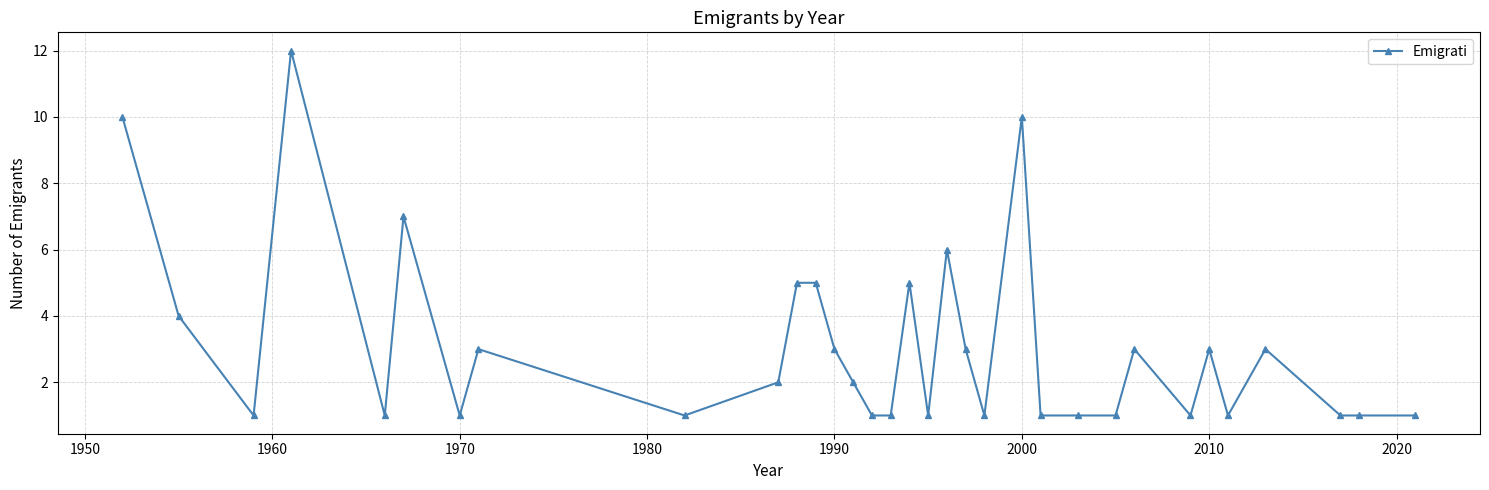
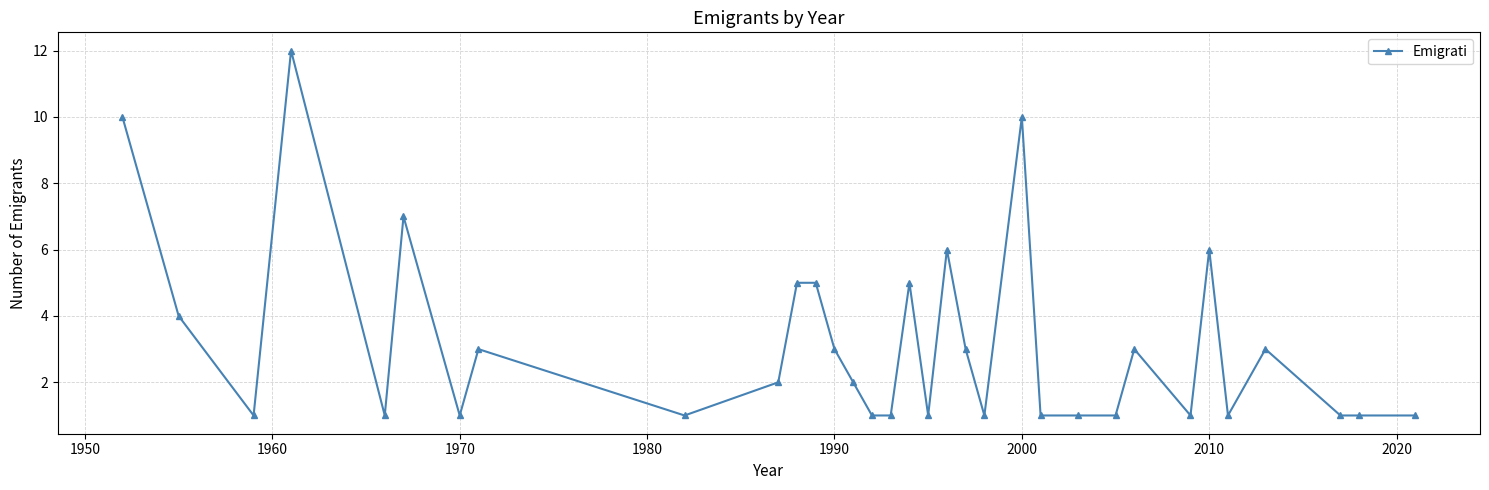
  {
    "1970": 1,
    "1990": 3,
    "2000": 10,
-   "2010": 3
+   "2010": 6
  }
